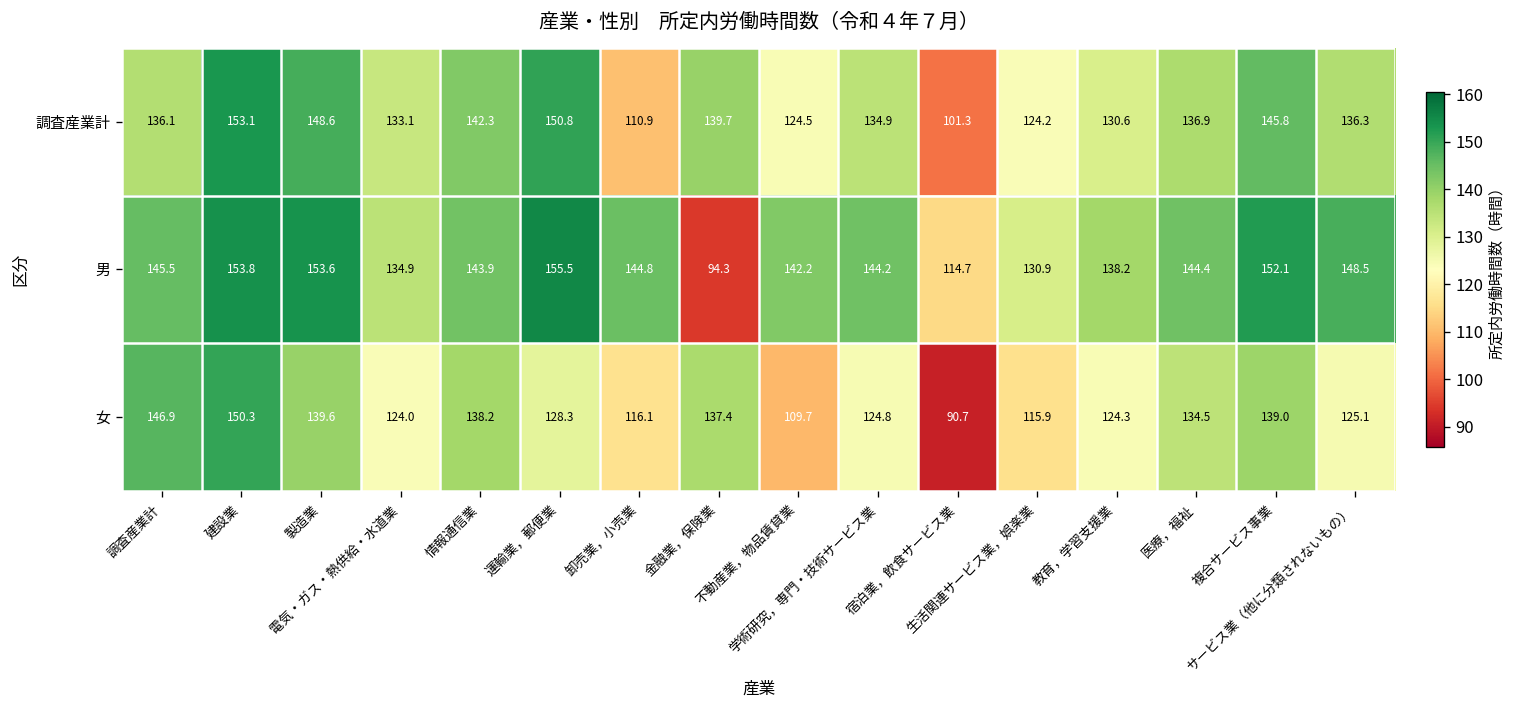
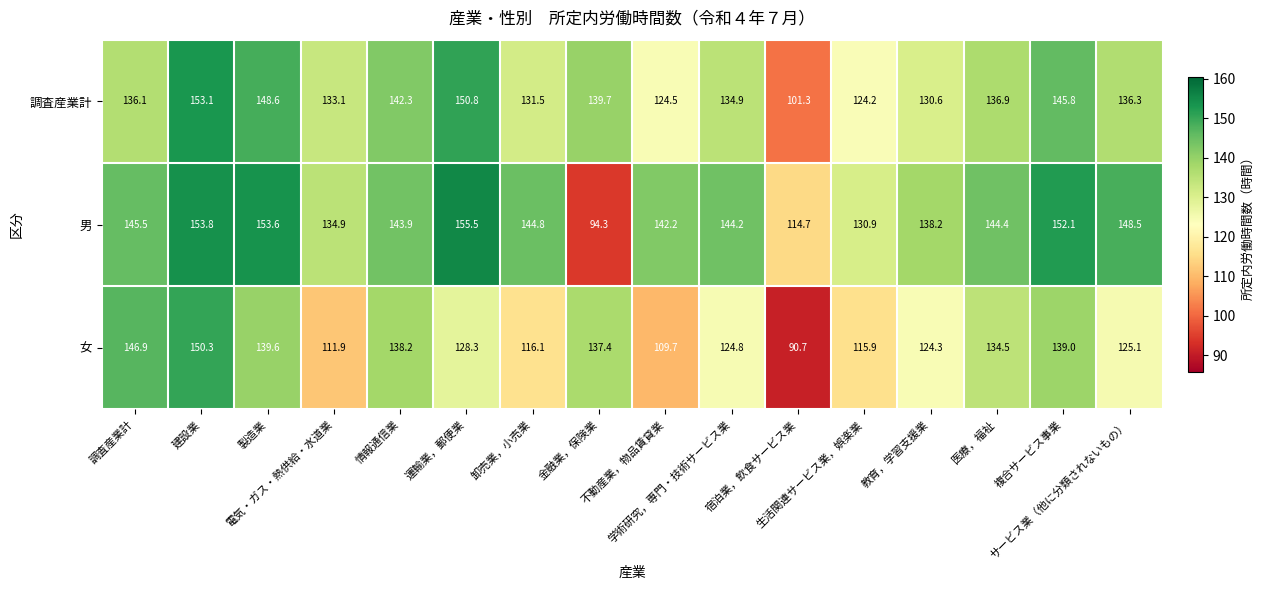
  {
    "調査産業計": {
      "調査産業計": 136.1,
      "建設業": 153.1,
      "製造業": 148.6,
      "電気・ガス・熱供給・水道業": 133.1,
      "情報通信業": 142.3,
      "運輸業，郵便業": 150.8,
-     "卸売業，小売業": 110.9,
+     "卸売業，小売業": 131.5,
      "金融業，保険業": 139.7,
      "不動産業，物品賃貸業": 124.5,
      "学術研究，専門・技術サービス業": 134.9,
      "宿泊業，飲食サービス業": 101.3,
      "生活関連サービス業，娯楽業": 124.2,
      "教育，学習支援業": 130.6,
      "医療，福祉": 136.9,
      "複合サービス事業": 145.8,
      "サービス業（他に分類されないもの）": 136.3
    },
    "男": {
      "調査産業計": 145.5,
      "建設業": 153.8,
      "製造業": 153.6,
      "電気・ガス・熱供給・水道業": 134.9,
      "情報通信業": 143.9,
      "運輸業，郵便業": 155.5,
      "卸売業，小売業": 144.8,
      "金融業，保険業": 94.3,
      "不動産業，物品賃貸業": 142.2,
      "学術研究，専門・技術サービス業": 144.2,
      "宿泊業，飲食サービス業": 114.7,
      "生活関連サービス業，娯楽業": 130.9,
      "教育，学習支援業": 138.2,
      "医療，福祉": 144.4,
      "複合サービス事業": 152.1,
      "サービス業（他に分類されないもの）": 148.5
    },
    "女": {
      "調査産業計": 146.9,
      "建設業": 150.3,
      "製造業": 139.6,
-     "電気・ガス・熱供給・水道業": 124.0,
+     "電気・ガス・熱供給・水道業": 111.9,
      "情報通信業": 138.2,
      "運輸業，郵便業": 128.3,
      "卸売業，小売業": 116.1,
      "金融業，保険業": 137.4,
      "不動産業，物品賃貸業": 109.7,
      "学術研究，専門・技術サービス業": 124.8,
      "宿泊業，飲食サービス業": 90.7,
      "生活関連サービス業，娯楽業": 115.9,
      "教育，学習支援業": 124.3,
      "医療，福祉": 134.5,
      "複合サービス事業": 139.0,
      "サービス業（他に分類されないもの）": 125.1
    }
  }
